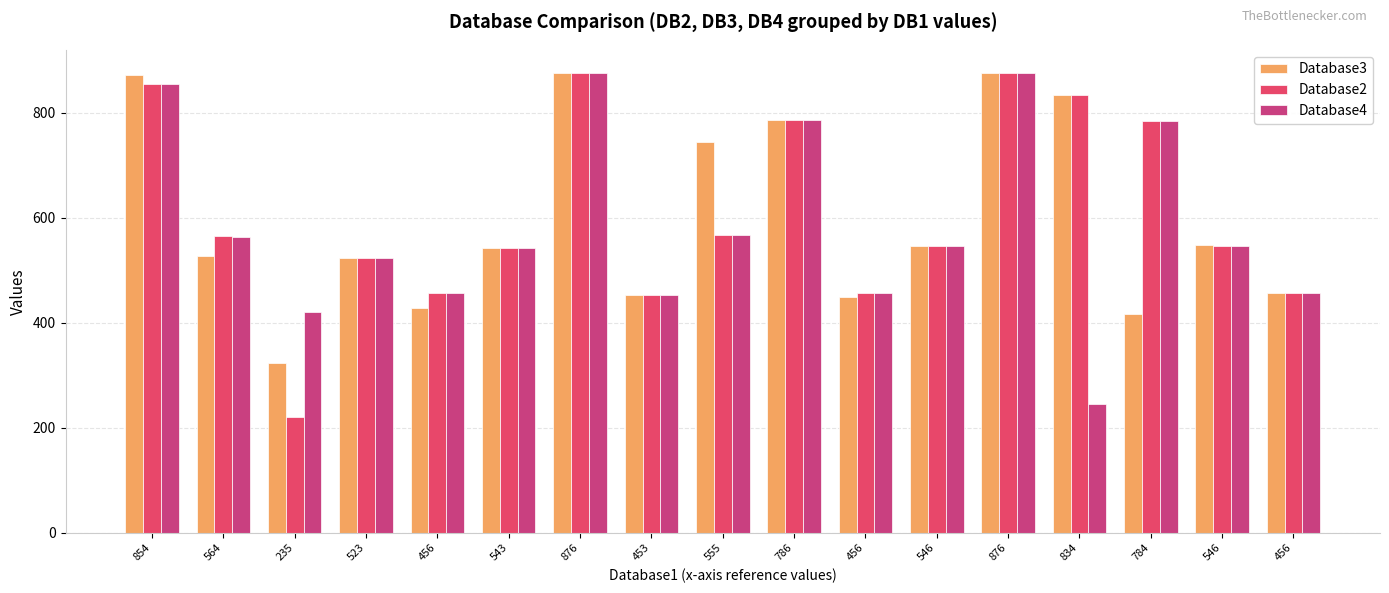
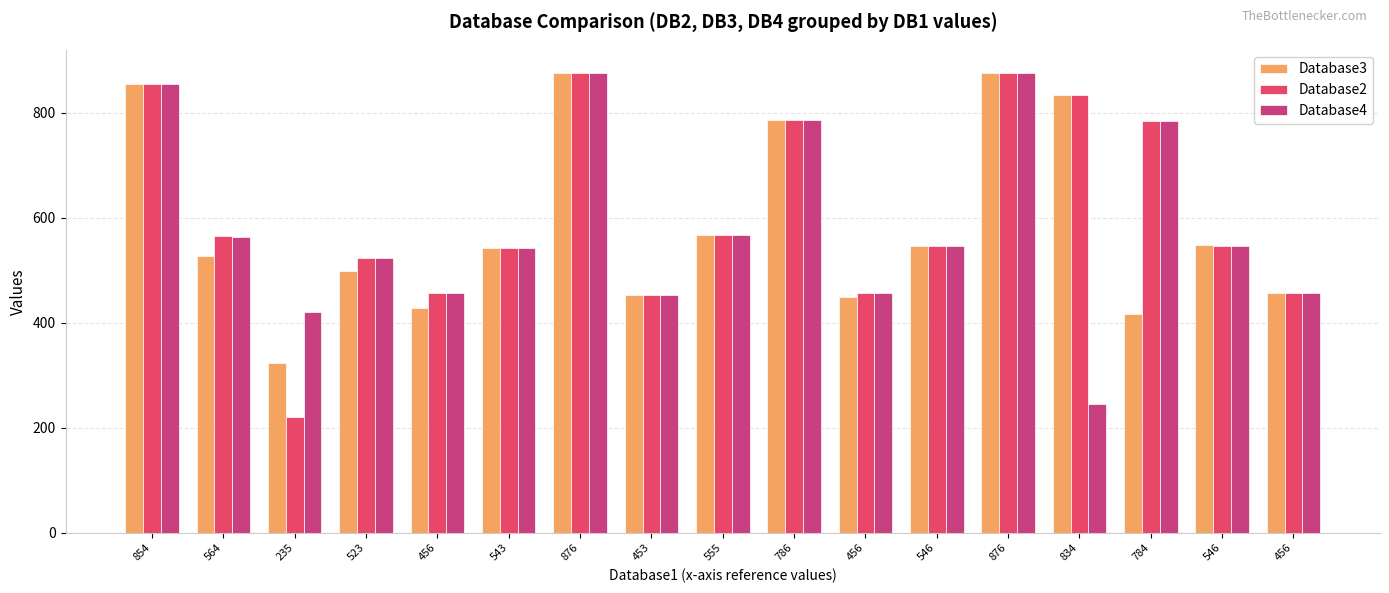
  {
    "Database3": {
-     "854": 870,
+     "854": 850,
      "564": 530,
      "235": 320,
-     "523": 520,
+     "523": 500,
      "543": 540,
      "453": 450,
-     "555": 740,
+     "555": 570,
      "786": 790,
      "834": 830,
      "784": 420
    }
  }
